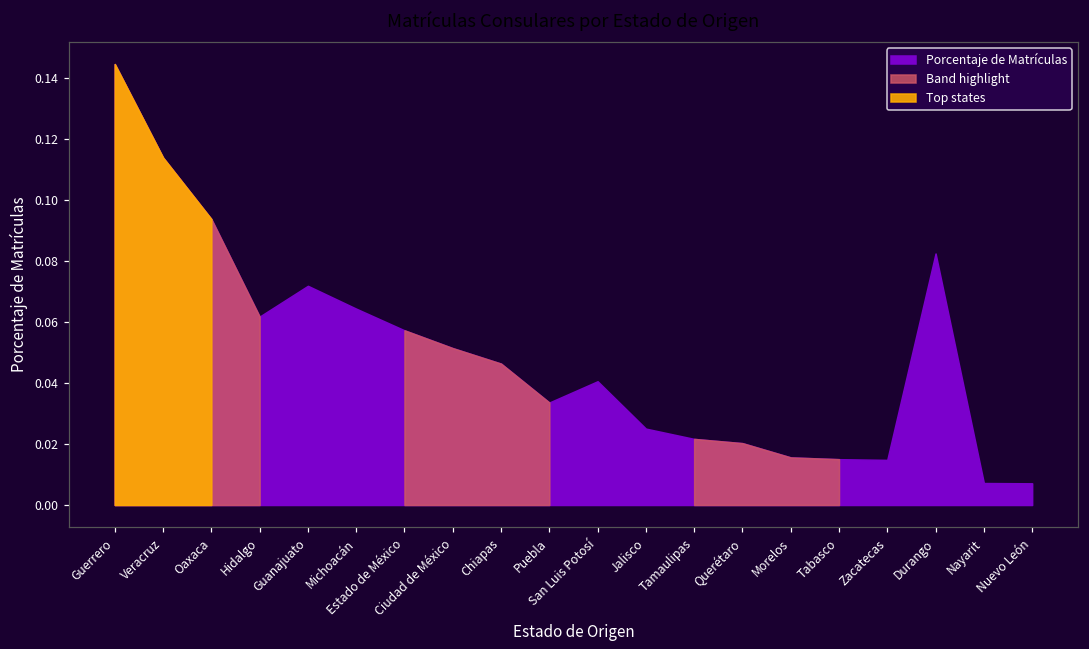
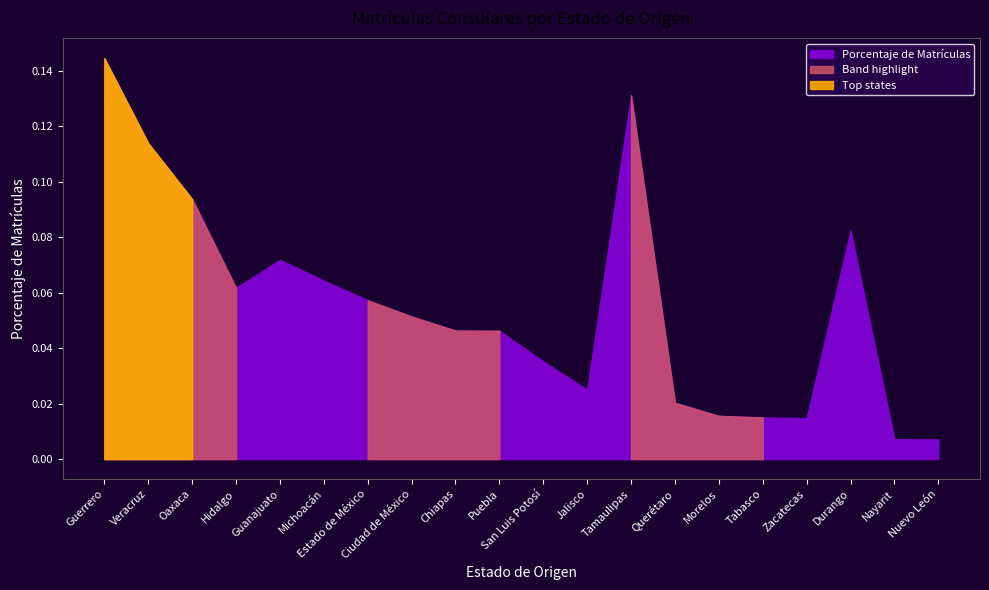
  {
    "Porcentaje de Matrículas": {
      "Guanajuato": 0.072,
      "Michoacán": 0.064,
-     "Puebla": 0.034,
-     "San Luis Potosí": 0.041,
+     "Puebla": 0.046,
+     "San Luis Potosí": 0.035,
      "Jalisco": 0.025,
-     "Tamaulipas": 0.022,
+     "Tamaulipas": 0.131,
      "Zacatecas": 0.015,
      "Durango": 0.082,
      "Nayarit": 0.007,
      "Nuevo León": 0.007
    }
  }
